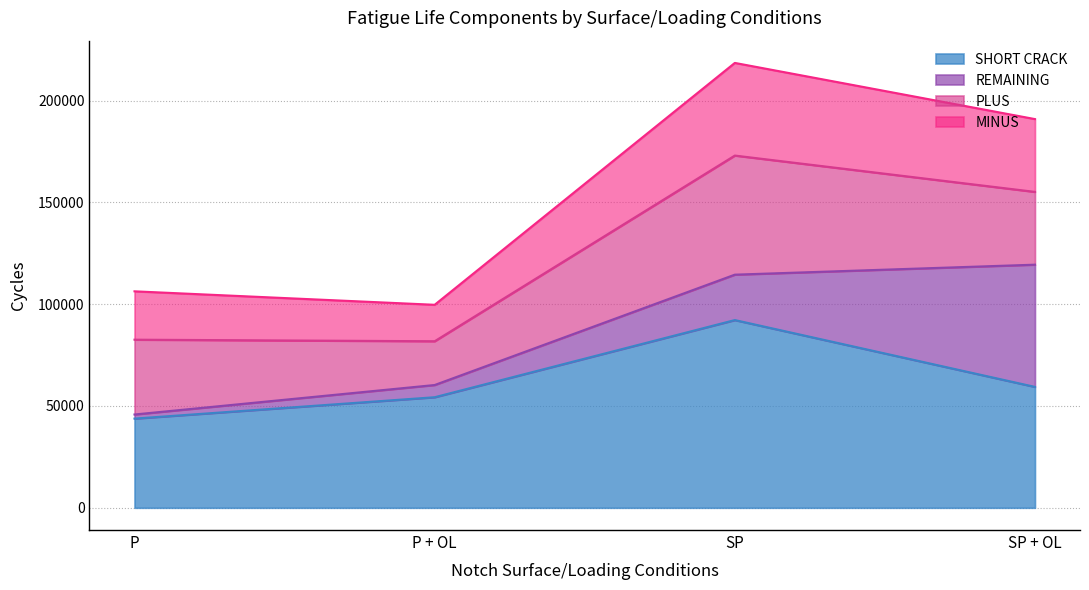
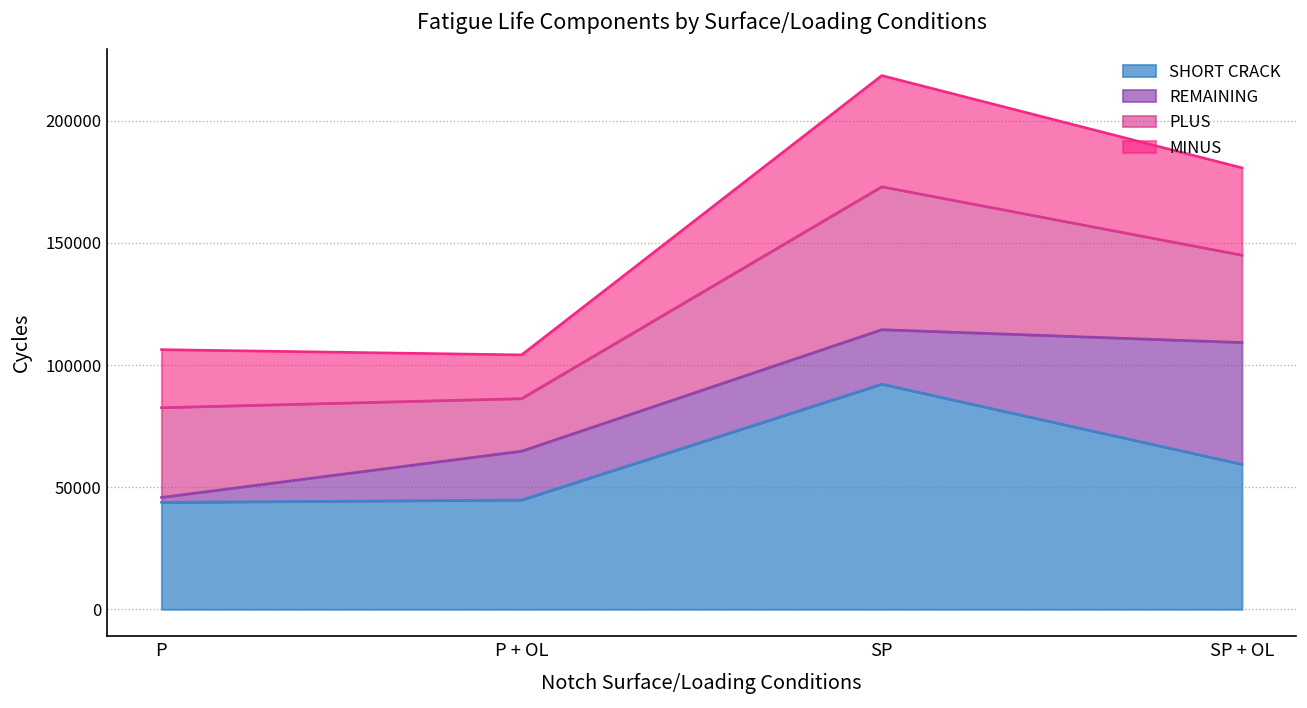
  {
    "SHORT CRACK": {
      "P": 44000,
-     "P + OL": 54000,
+     "P + OL": 45000,
      "SP": 92000,
      "SP + OL": 59000
    },
    "REMAINING": {
      "P": 2000,
-     "P + OL": 6000,
+     "P + OL": 20000,
      "SP": 22000,
-     "SP + OL": 60000
+     "SP + OL": 50000
    }
  }
